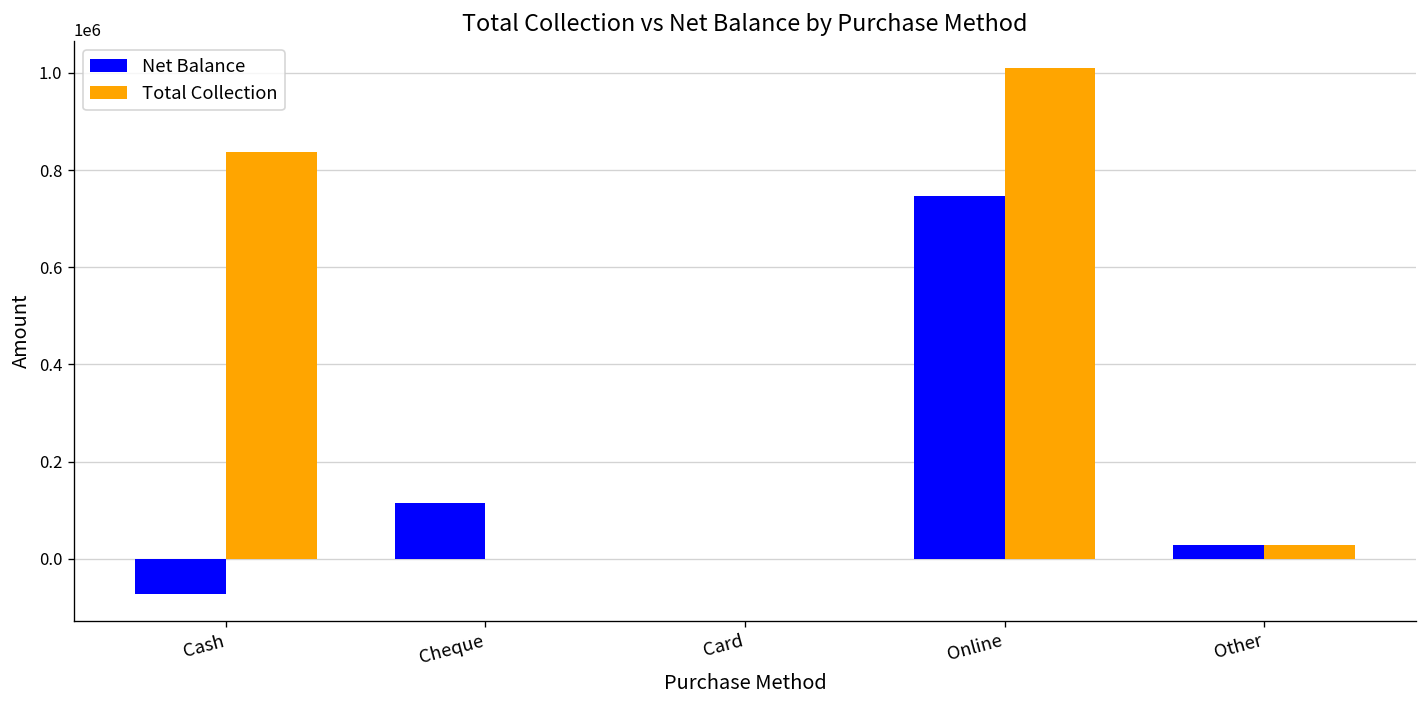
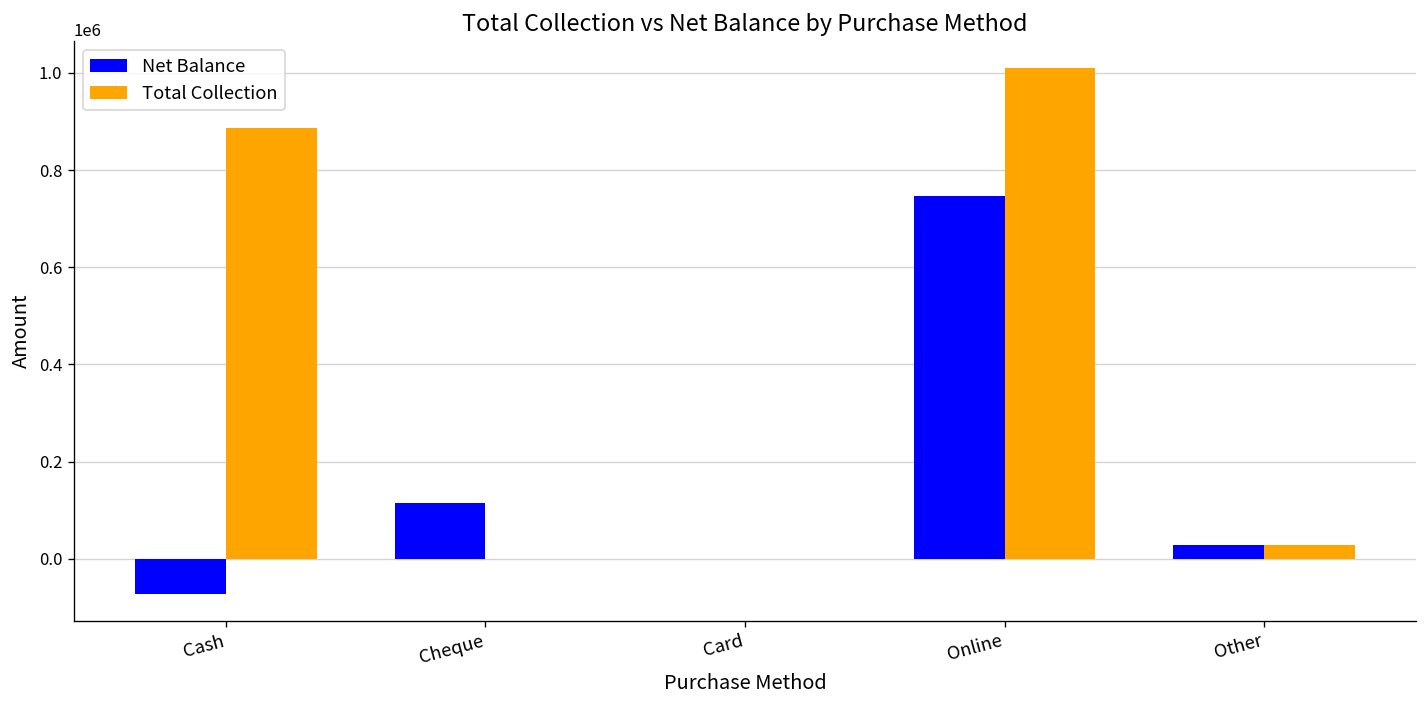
  {
    "Net Balance": {
      "Cash": -70000,
      "Cheque": 110000,
      "Online": 750000,
      "Other": 30000
    },
    "Total Collection": {
-     "Cash": 840000,
+     "Cash": 890000,
      "Cheque": 0,
      "Online": 1010000,
      "Other": 30000
    }
  }
